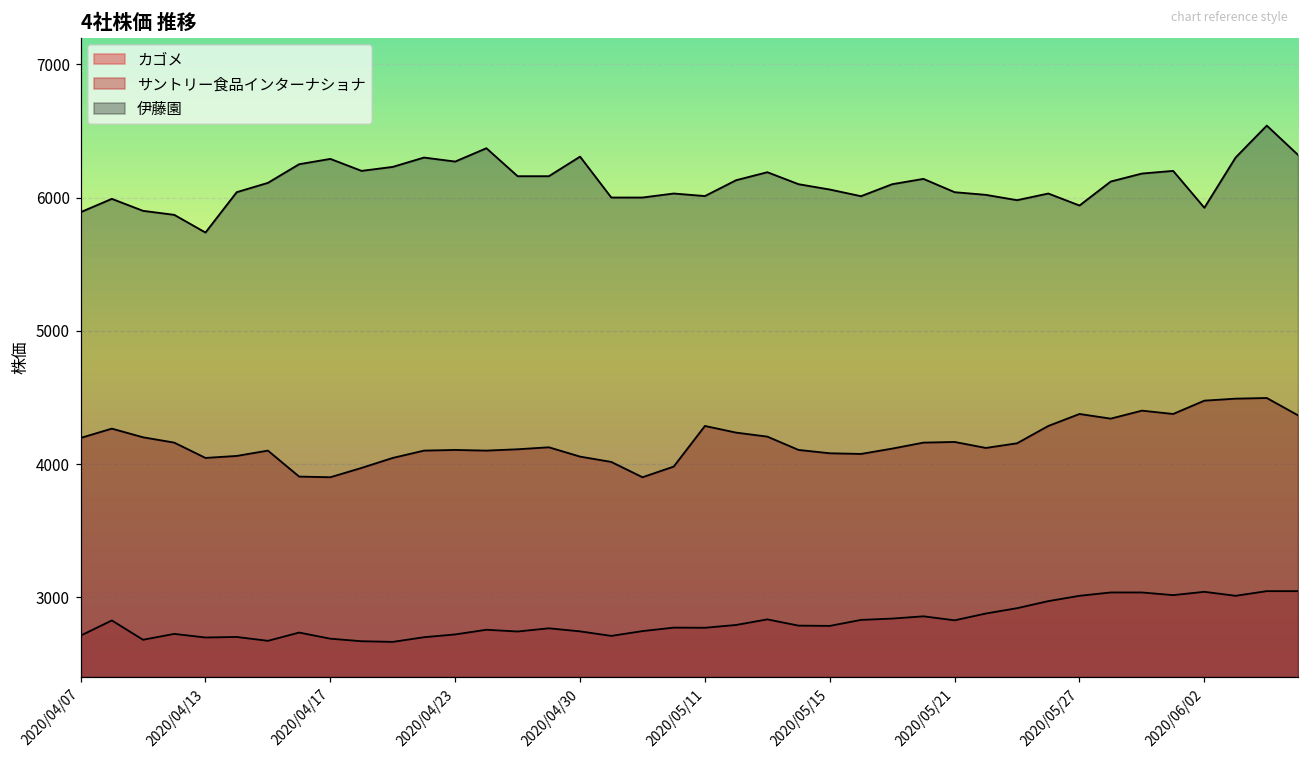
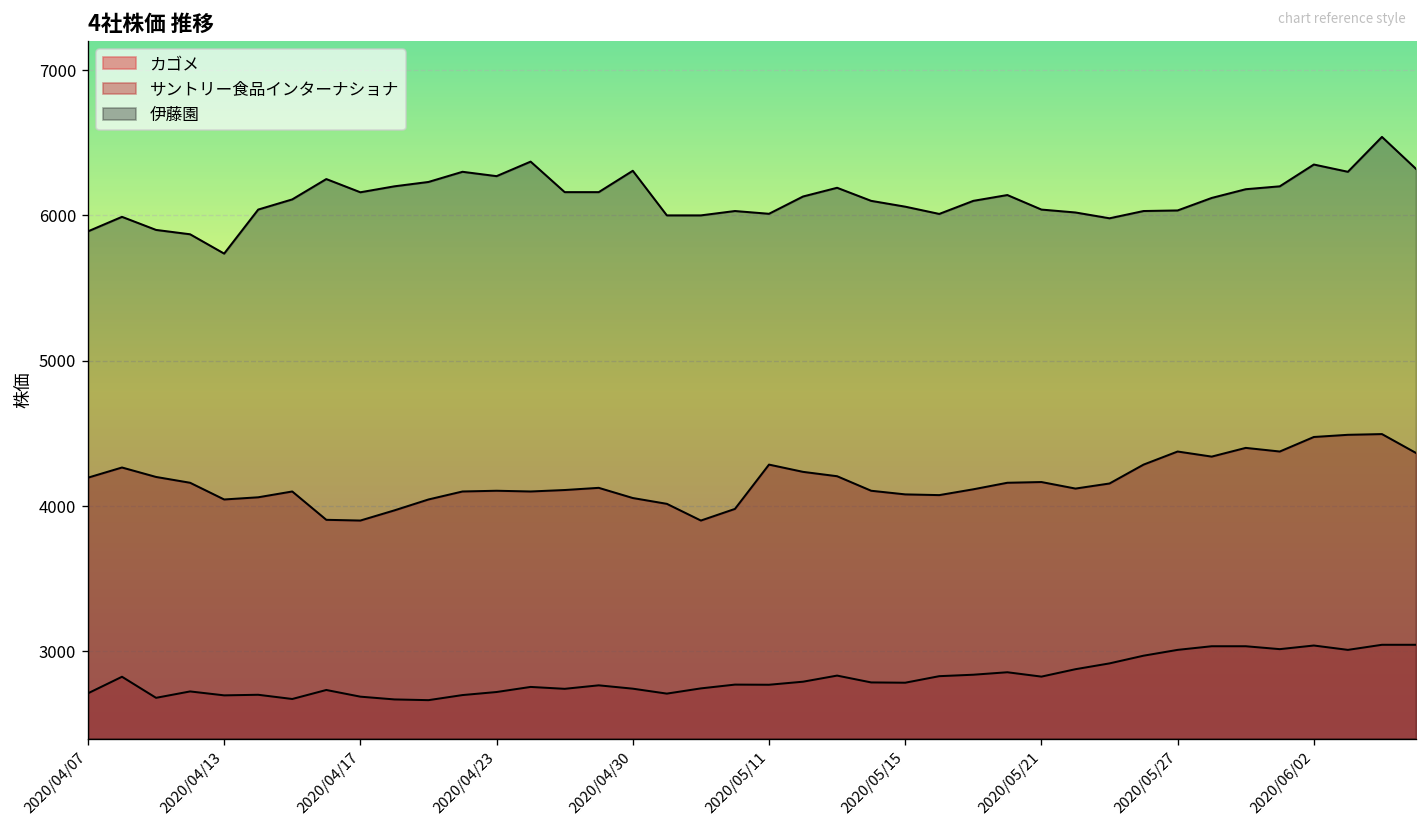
  {
    "伊藤園": {
      "2020/04/07": 5890,
      "2020/04/13": 5740,
-     "2020/04/17": 6290,
+     "2020/04/17": 6160,
      "2020/04/23": 6270,
      "2020/04/30": 6310,
      "2020/05/11": 6010,
      "2020/05/15": 6060,
      "2020/05/21": 6040,
-     "2020/05/27": 5940,
-     "2020/06/02": 5920
+     "2020/05/27": 6030,
+     "2020/06/02": 6350
    }
  }
